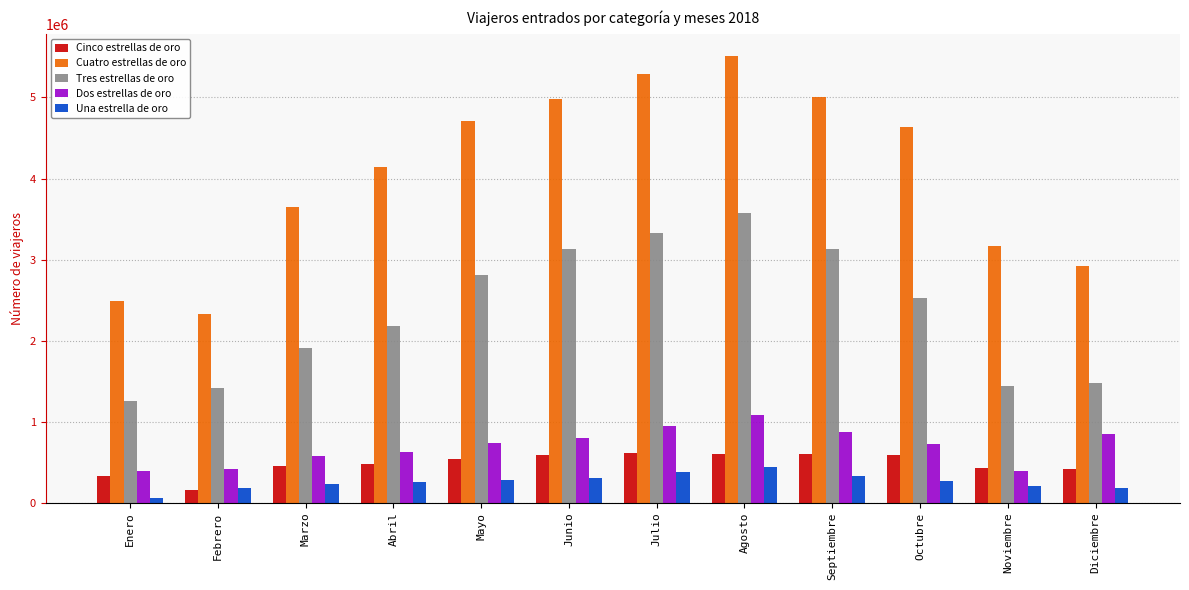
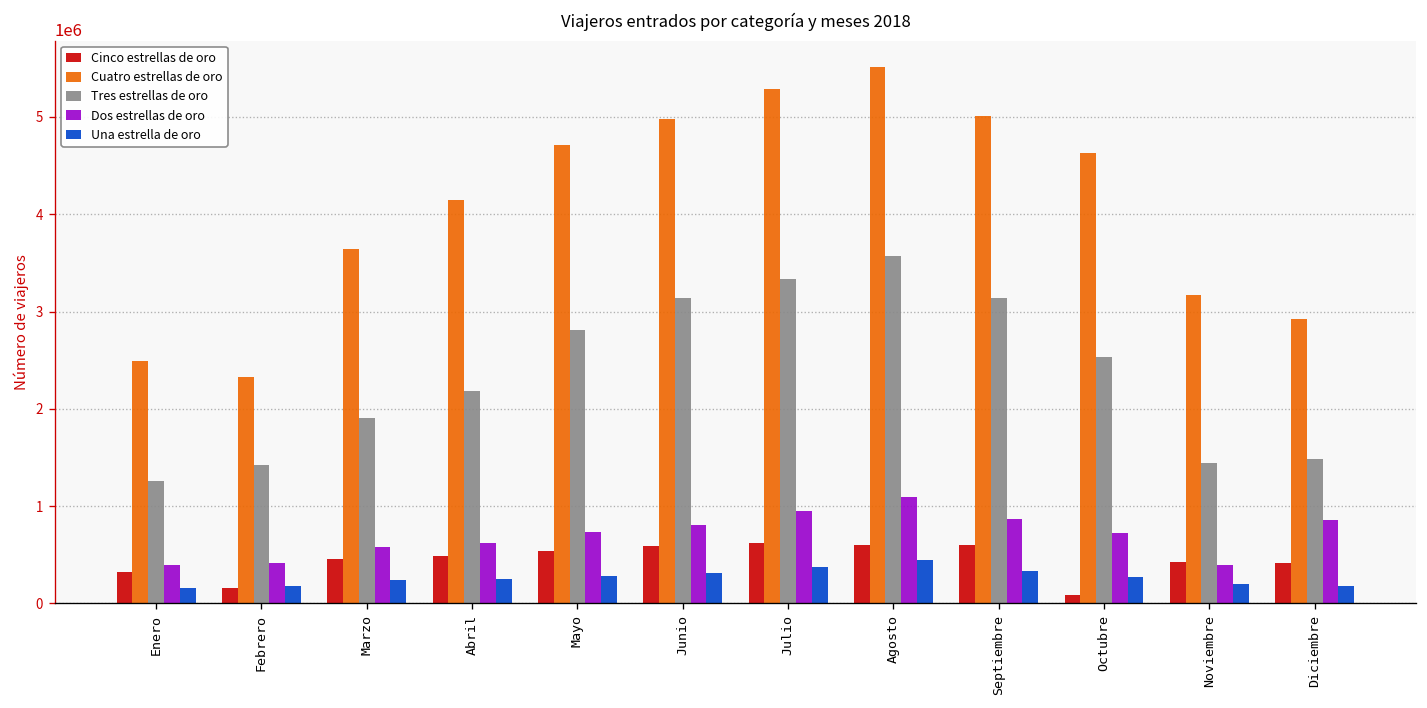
  {
    "Cinco estrellas de oro": {
      "Enero": 300000,
      "Febrero": 200000,
      "Marzo": 500000,
      "Abril": 500000,
      "Mayo": 500000,
      "Junio": 600000,
      "Julio": 600000,
      "Agosto": 600000,
      "Septiembre": 600000,
-     "Octubre": 600000,
+     "Octubre": 100000,
      "Noviembre": 400000,
      "Diciembre": 400000
    },
    "Cuatro estrellas de oro": {
      "Enero": 2500000,
      "Febrero": 2300000,
      "Marzo": 3600000,
      "Abril": 4100000,
      "Mayo": 4700000,
      "Junio": 5000000,
      "Julio": 5300000,
      "Agosto": 5500000,
      "Septiembre": 5000000,
      "Octubre": 4600000,
      "Noviembre": 3200000,
      "Diciembre": 2900000
    },
    "Tres estrellas de oro": {
      "Enero": 1300000,
      "Febrero": 1400000,
      "Marzo": 1900000,
      "Abril": 2200000,
      "Mayo": 2800000,
      "Junio": 3100000,
      "Julio": 3300000,
      "Agosto": 3600000,
      "Septiembre": 3100000,
      "Octubre": 2500000,
      "Noviembre": 1400000,
      "Diciembre": 1500000
    },
    "Dos estrellas de oro": {
      "Enero": 400000,
      "Febrero": 400000,
      "Marzo": 600000,
      "Abril": 600000,
      "Mayo": 700000,
      "Junio": 800000,
      "Julio": 1000000,
      "Agosto": 1100000,
      "Septiembre": 900000,
      "Octubre": 700000,
      "Noviembre": 400000,
      "Diciembre": 900000
    },
    "Una estrella de oro": {
-     "Enero": 100000,
+     "Enero": 200000,
      "Febrero": 200000,
      "Marzo": 200000,
      "Abril": 300000,
      "Mayo": 300000,
      "Junio": 300000,
      "Julio": 400000,
      "Agosto": 400000,
      "Septiembre": 300000,
      "Octubre": 300000,
      "Noviembre": 200000,
      "Diciembre": 200000
    }
  }
